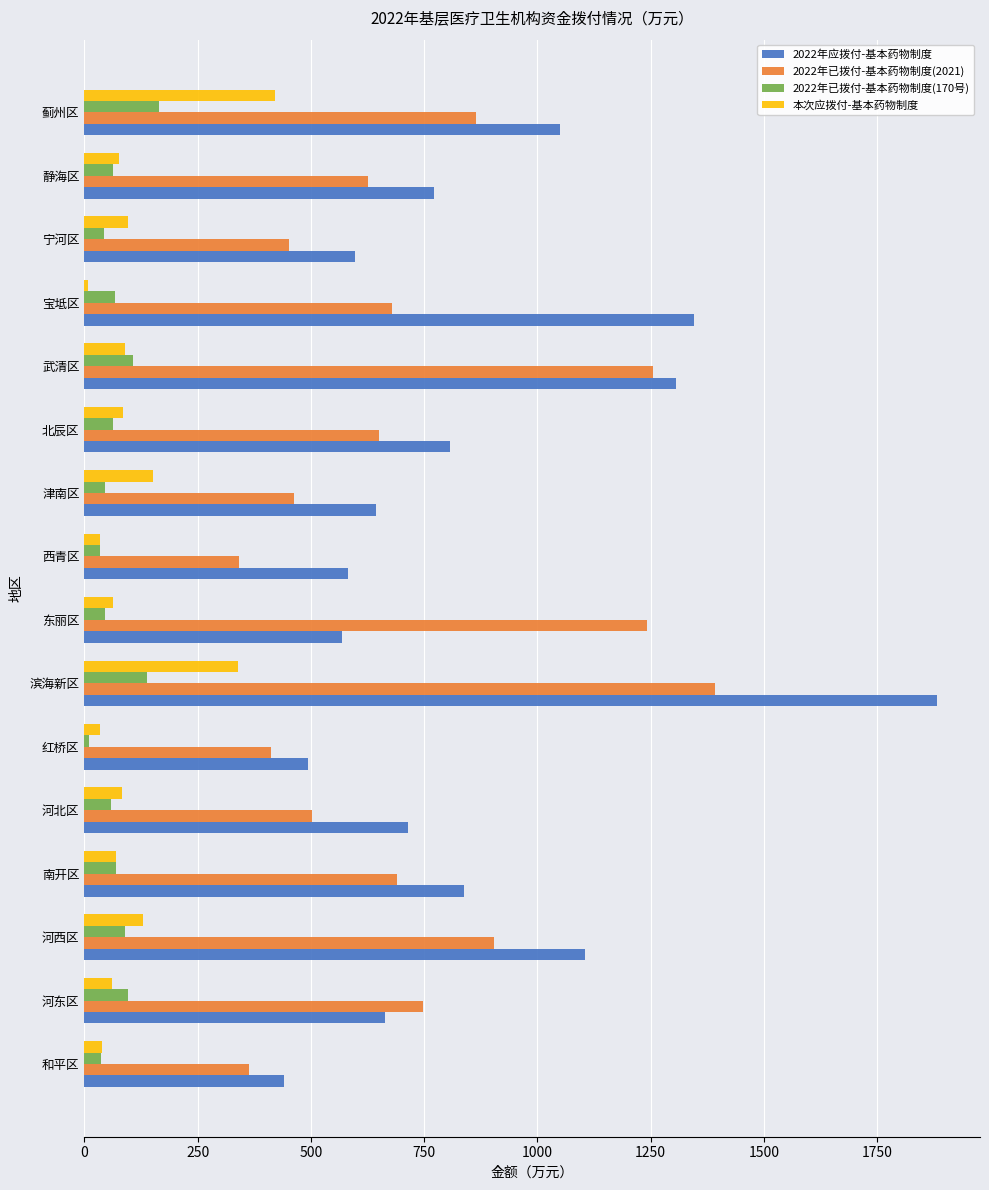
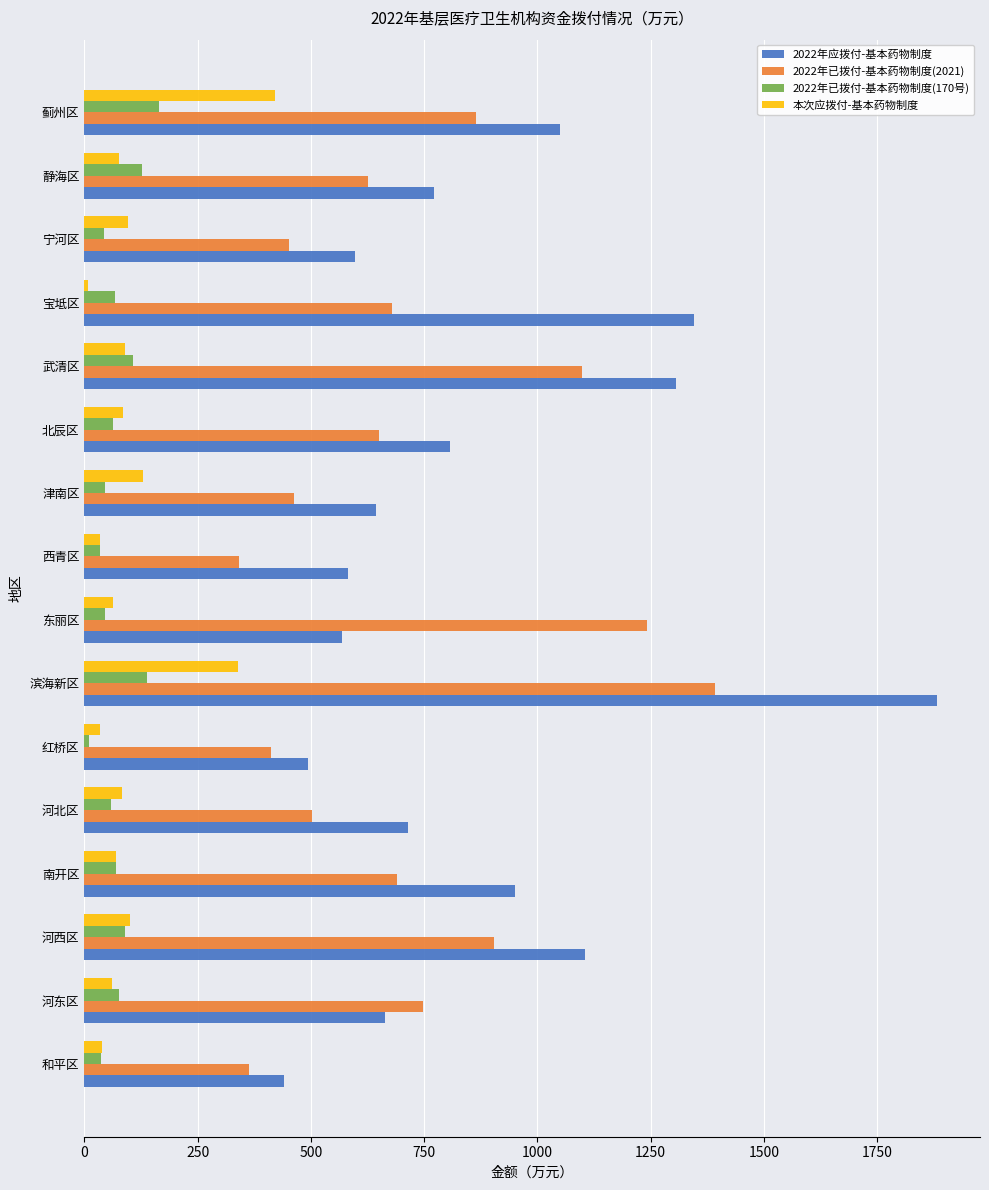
  {
    "2022年应拨付-基本药物制度": {
      "蓟州区": 1050,
      "静海区": 770,
      "宁河区": 600,
      "宝坻区": 1350,
      "武清区": 1310,
      "北辰区": 810,
      "津南区": 640,
      "西青区": 580,
      "东丽区": 570,
      "滨海新区": 1880,
      "红桥区": 490,
      "河北区": 710,
-     "南开区": 840,
+     "南开区": 950,
      "河西区": 1110,
      "河东区": 660,
      "和平区": 440
    },
    "2022年已拨付-基本药物制度(2021)": {
      "蓟州区": 870,
      "静海区": 630,
      "宁河区": 450,
      "宝坻区": 680,
-     "武清区": 1260,
+     "武清区": 1100,
      "北辰区": 650,
      "津南区": 460,
      "西青区": 340,
      "东丽区": 1240,
      "滨海新区": 1390,
      "红桥区": 410,
      "河北区": 500,
      "南开区": 690,
      "河西区": 900,
      "河东区": 750,
      "和平区": 360
    },
    "2022年已拨付-基本药物制度(170号)": {
      "蓟州区": 160,
-     "静海区": 60,
+     "静海区": 130,
      "宁河区": 40,
      "宝坻区": 70,
      "武清区": 110,
      "北辰区": 60,
      "津南区": 50,
      "西青区": 30,
      "东丽区": 50,
      "滨海新区": 140,
      "红桥区": 10,
      "河北区": 60,
      "南开区": 70,
      "河西区": 90,
-     "河东区": 100,
+     "河东区": 80,
      "和平区": 40
    },
    "本次应拨付-基本药物制度": {
      "蓟州区": 420,
      "静海区": 80,
      "宁河区": 100,
      "宝坻区": 10,
      "武清区": 90,
      "北辰区": 90,
-     "津南区": 150,
+     "津南区": 130,
      "西青区": 40,
      "东丽区": 60,
      "滨海新区": 340,
      "红桥区": 40,
      "河北区": 80,
      "南开区": 70,
-     "河西区": 130,
+     "河西区": 100,
      "河东区": 60,
      "和平区": 40
    }
  }
